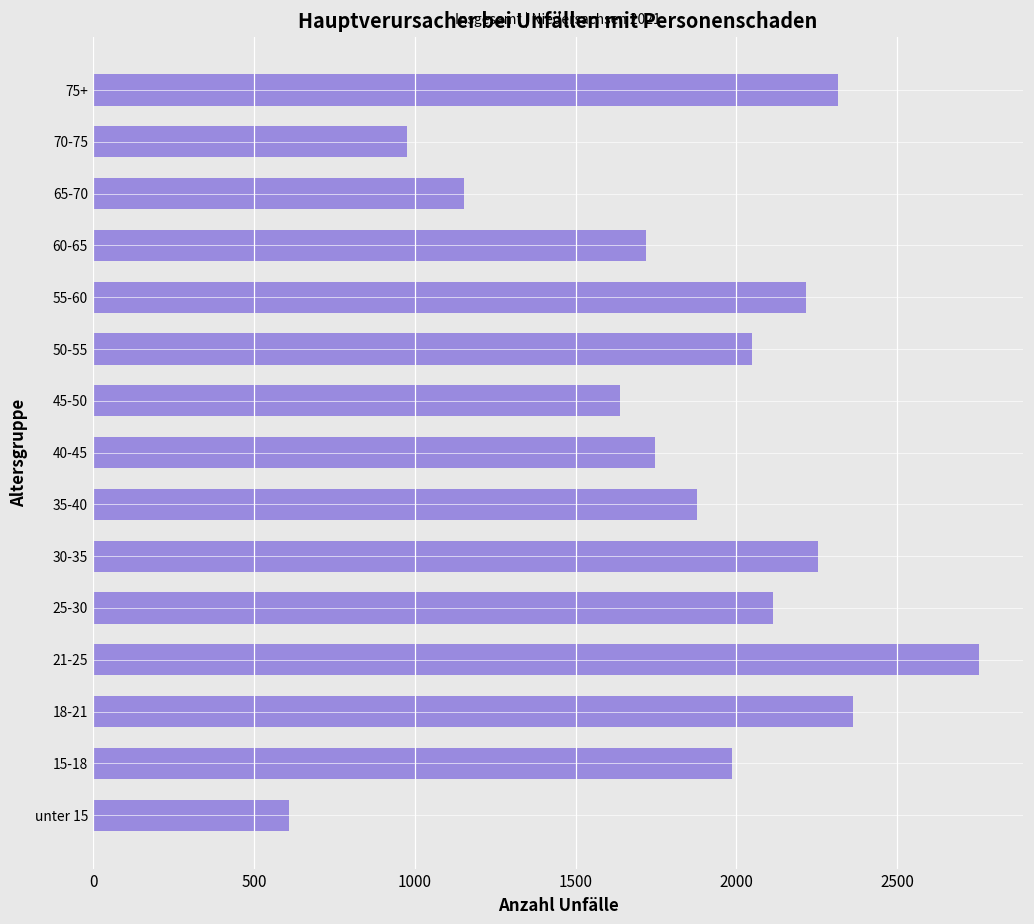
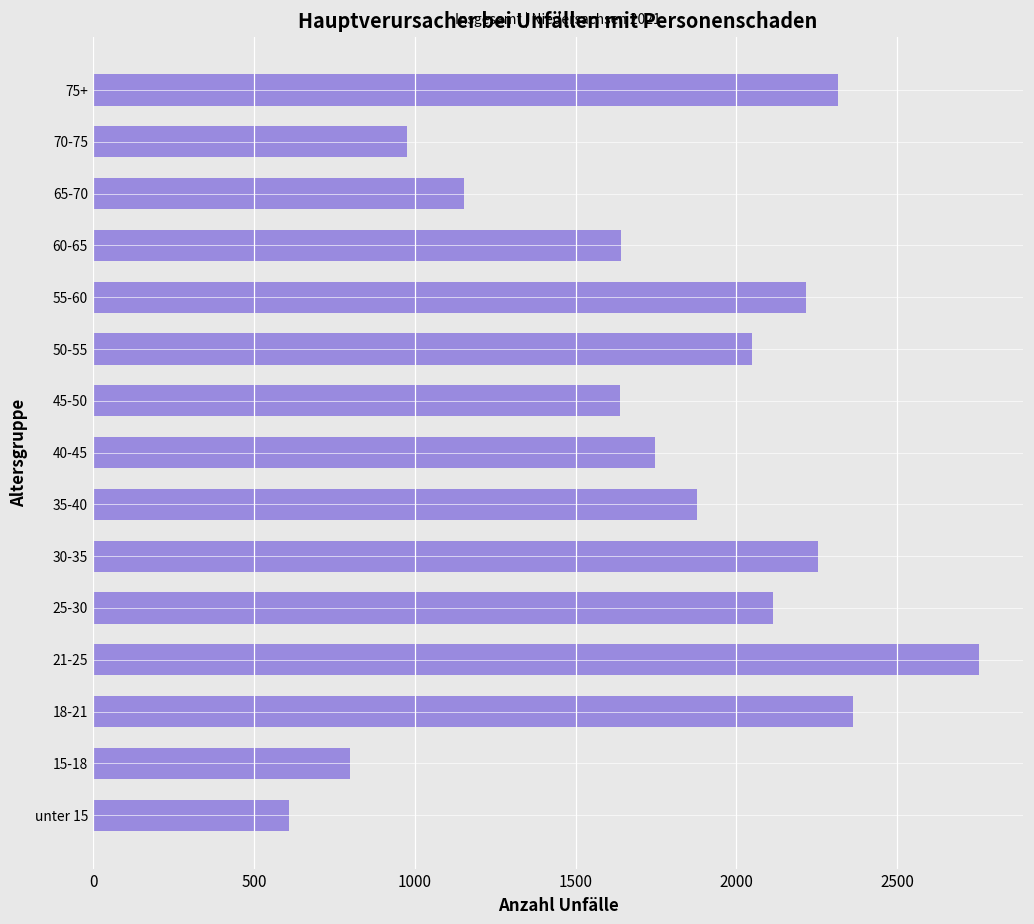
  {
    "75+": 2320,
    "70-75": 980,
    "65-70": 1150,
-   "60-65": 1720,
+   "60-65": 1640,
    "55-60": 2220,
    "50-55": 2050,
    "45-50": 1640,
    "40-45": 1750,
    "35-40": 1880,
    "30-35": 2250,
    "25-30": 2110,
    "21-25": 2750,
    "18-21": 2360,
-   "15-18": 1990,
+   "15-18": 800,
    "unter 15": 610
  }
